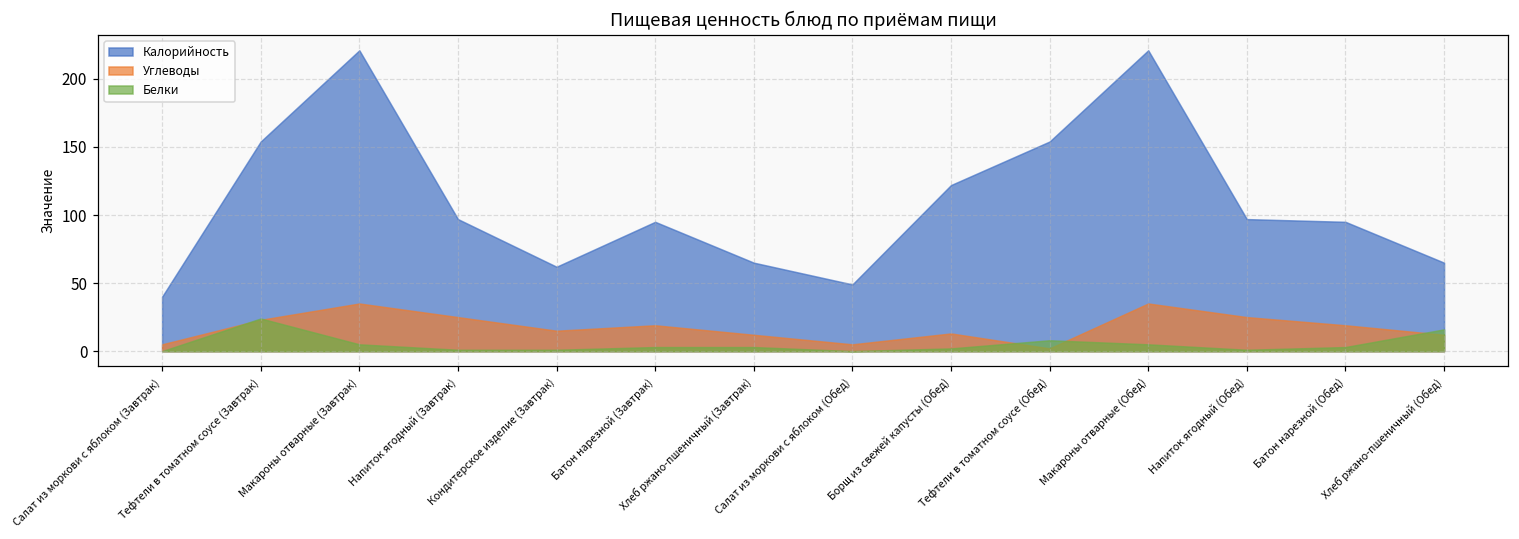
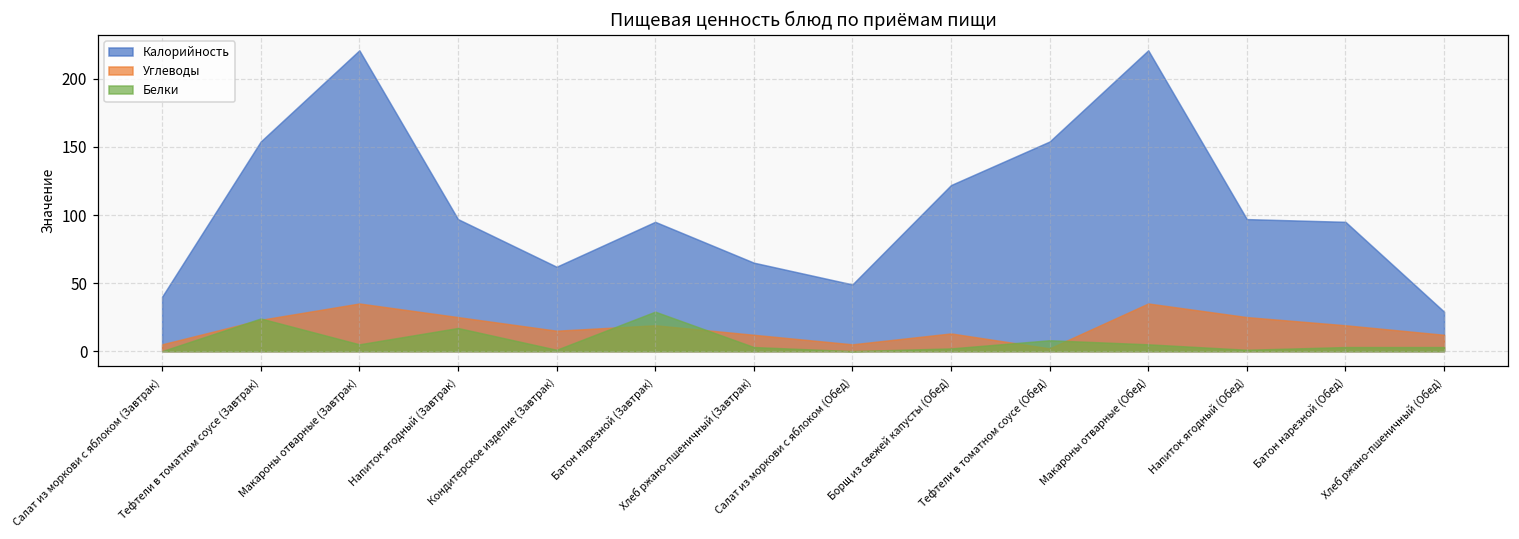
  {
    "Калорийность": {
      "Салат из моркови с яблоком (Завтрак)": 40,
      "Тефтели в томатном соусе (Завтрак)": 154,
      "Макароны отварные (Завтрак)": 221,
      "Напиток ягодный (Завтрак)": 97,
      "Кондитерское изделие (Завтрак)": 62,
      "Батон нарезной (Завтрак)": 95,
      "Хлеб ржано-пшеничный (Завтрак)": 65,
      "Салат из моркови с яблоком (Обед)": 49,
      "Борщ из свежей капусты (Обед)": 122,
      "Тефтели в томатном соусе (Обед)": 154,
      "Макароны отварные (Обед)": 221,
      "Напиток ягодный (Обед)": 97,
      "Батон нарезной (Обед)": 95,
-     "Хлеб ржано-пшеничный (Обед)": 65
+     "Хлеб ржано-пшеничный (Обед)": 29
    },
    "Углеводы": {
      "Салат из моркови с яблоком (Завтрак)": 5,
      "Макароны отварные (Завтрак)": 35,
      "Напиток ягодный (Завтрак)": 25,
      "Кондитерское изделие (Завтрак)": 15,
      "Батон нарезной (Завтрак)": 19,
      "Хлеб ржано-пшеничный (Завтрак)": 12,
      "Салат из моркови с яблоком (Обед)": 5,
      "Борщ из свежей капусты (Обед)": 13,
      "Макароны отварные (Обед)": 35,
      "Напиток ягодный (Обед)": 25,
      "Батон нарезной (Обед)": 19,
      "Хлеб ржано-пшеничный (Обед)": 12
    },
    "Белки": {
      "Салат из моркови с яблоком (Завтрак)": 0,
      "Макароны отварные (Завтрак)": 5,
-     "Напиток ягодный (Завтрак)": 1,
-     "Батон нарезной (Завтрак)": 3,
+     "Напиток ягодный (Завтрак)": 17,
+     "Батон нарезной (Завтрак)": 29,
      "Хлеб ржано-пшеничный (Завтрак)": 3,
      "Салат из моркови с яблоком (Обед)": 0,
      "Тефтели в томатном соусе (Обед)": 8,
      "Макароны отварные (Обед)": 5,
      "Батон нарезной (Обед)": 3,
-     "Хлеб ржано-пшеничный (Обед)": 16
+     "Хлеб ржано-пшеничный (Обед)": 3
    }
  }
